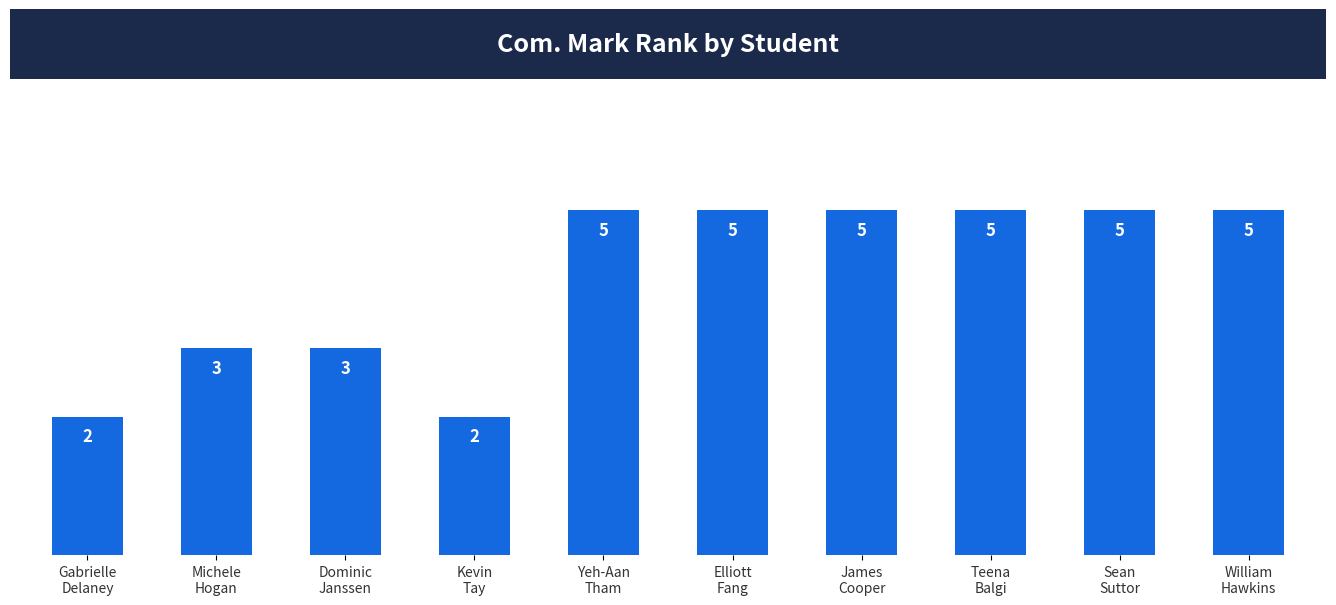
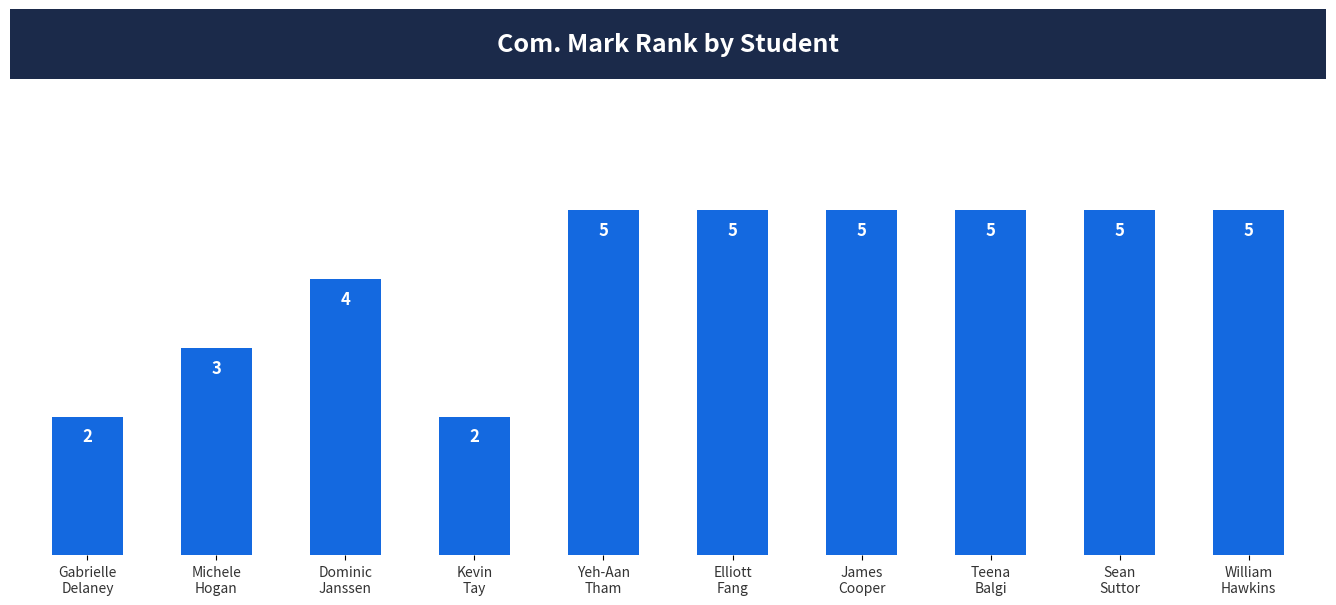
  {
    "Gabrielle Delaney": 2,
    "Michele Hogan": 3,
-   "Dominic Janssen": 3,
+   "Dominic Janssen": 4,
    "Kevin Tay": 2,
    "Yeh-Aan Tham": 5,
    "Elliott Fang": 5,
    "James Cooper": 5,
    "Teena Balgi": 5,
    "Sean Suttor": 5,
    "William Hawkins": 5
  }
